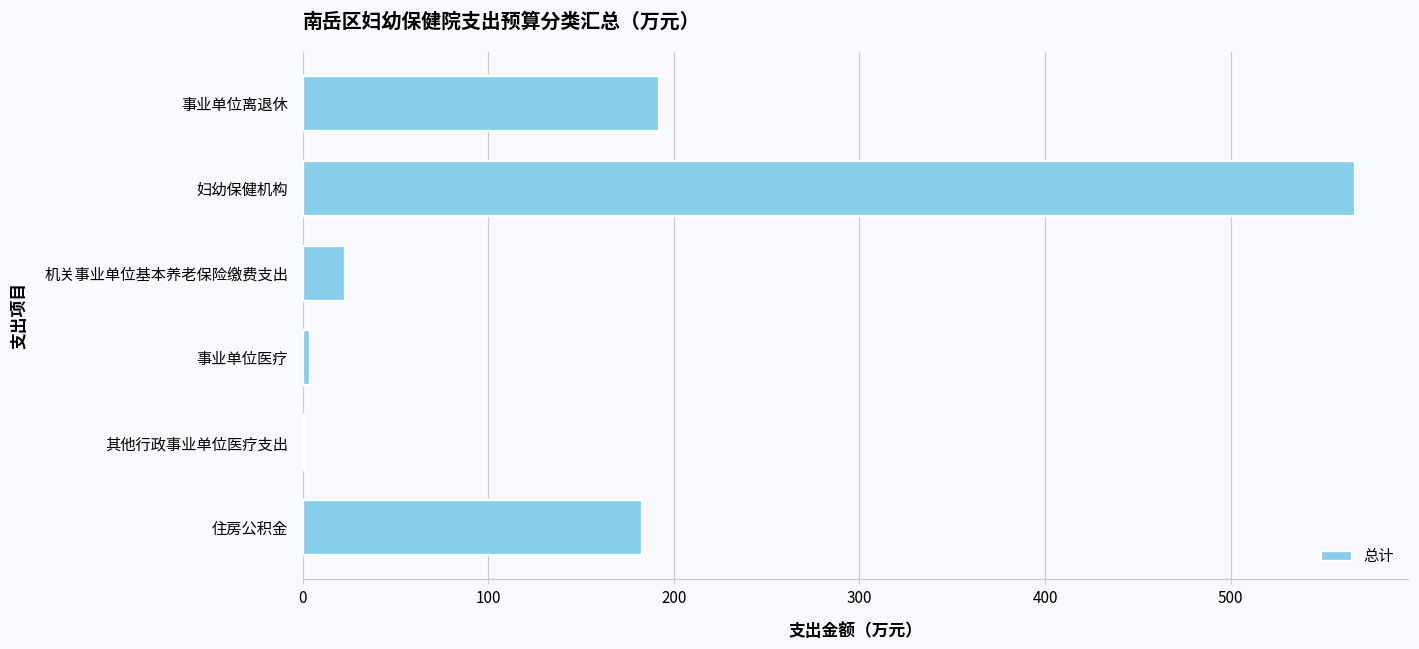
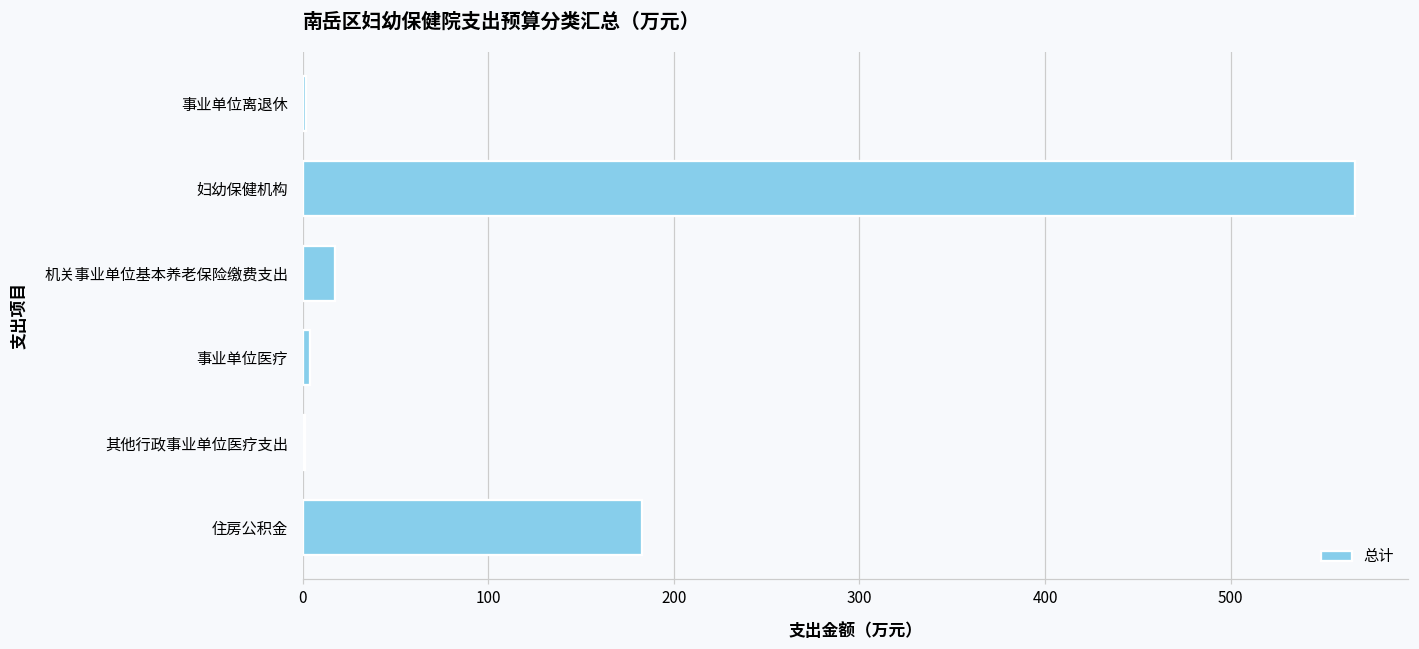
  {
-   "事业单位离退休": 192,
+   "事业单位离退休": 2,
    "妇幼保健机构": 567,
-   "机关事业单位基本养老保险缴费支出": 23,
+   "机关事业单位基本养老保险缴费支出": 18,
    "事业单位医疗": 4,
    "住房公积金": 183
  }
